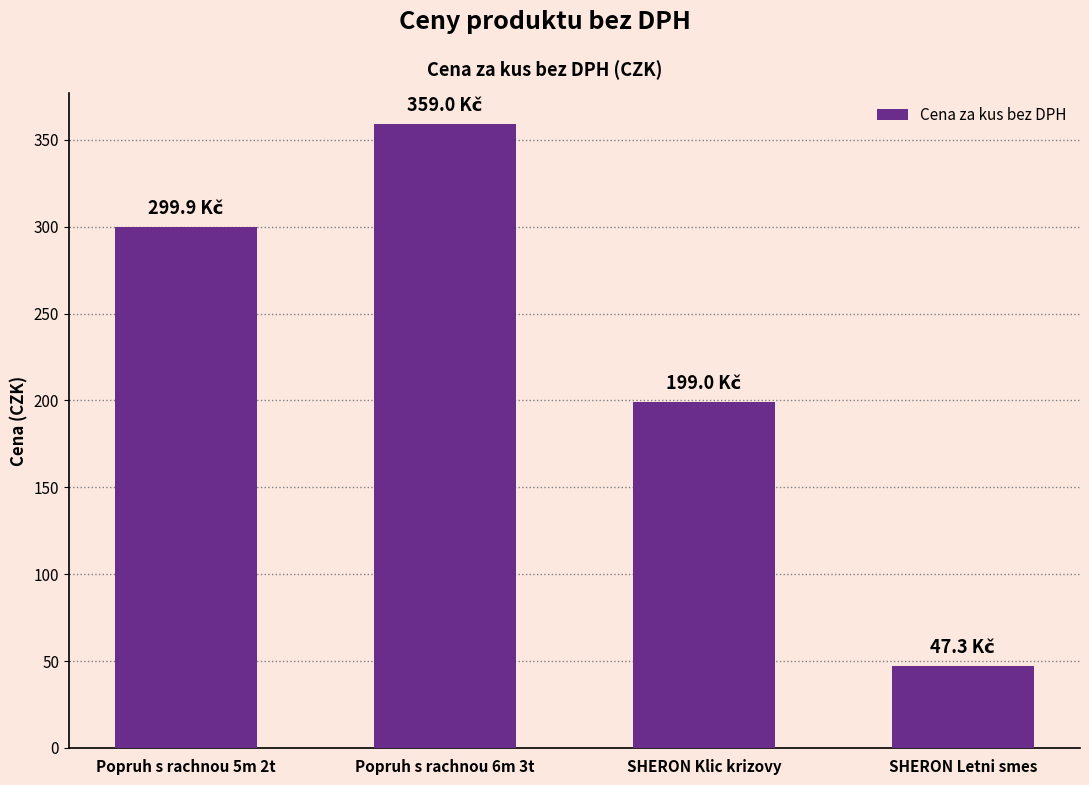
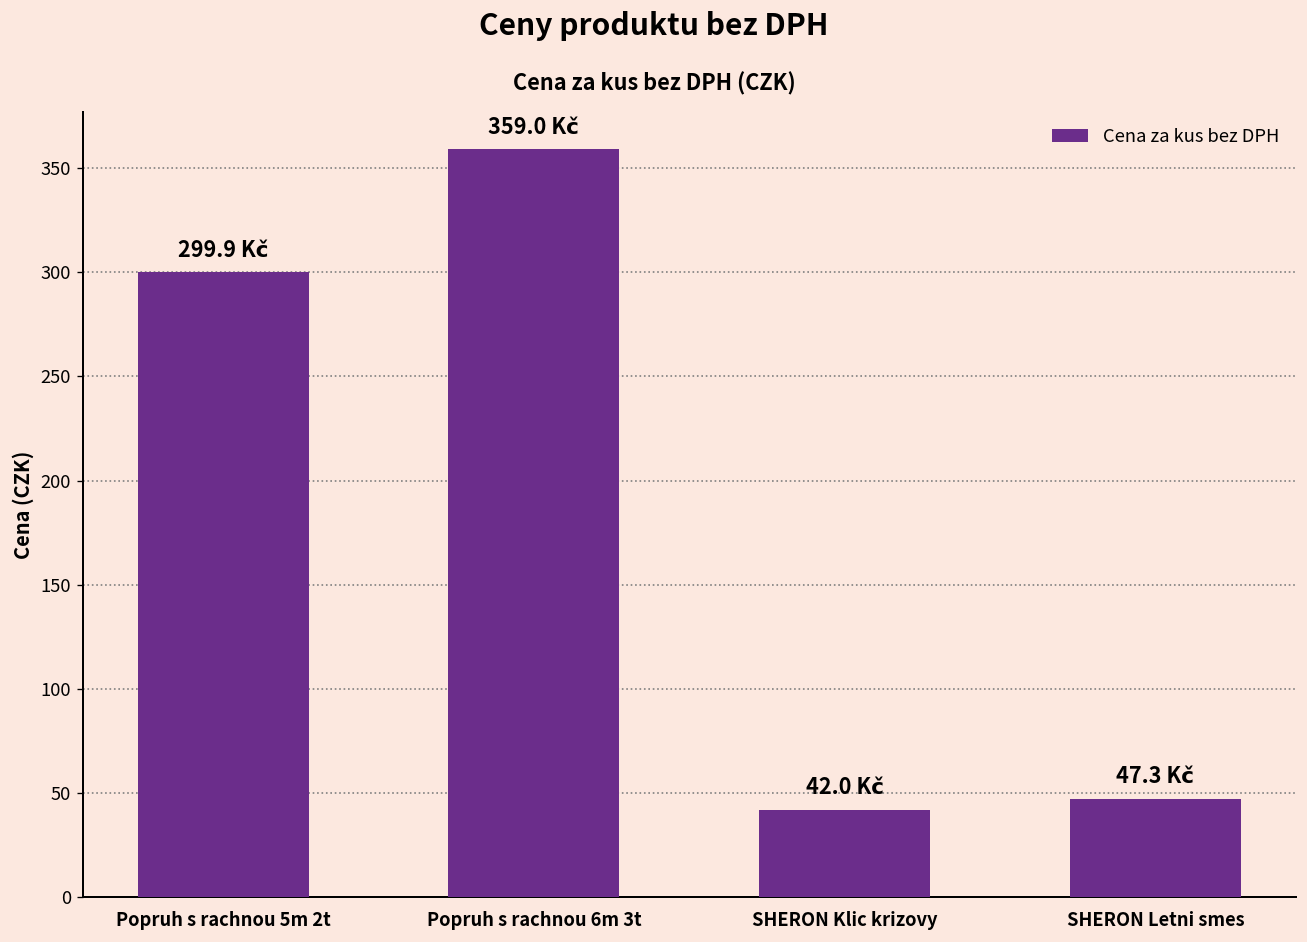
  {
    "Popruh s rachnou 5m 2t": 299.9,
    "Popruh s rachnou 6m 3t": 359.0,
-   "SHERON Klic krizovy": 199.0,
+   "SHERON Klic krizovy": 42.0,
    "SHERON Letni smes": 47.3
  }
